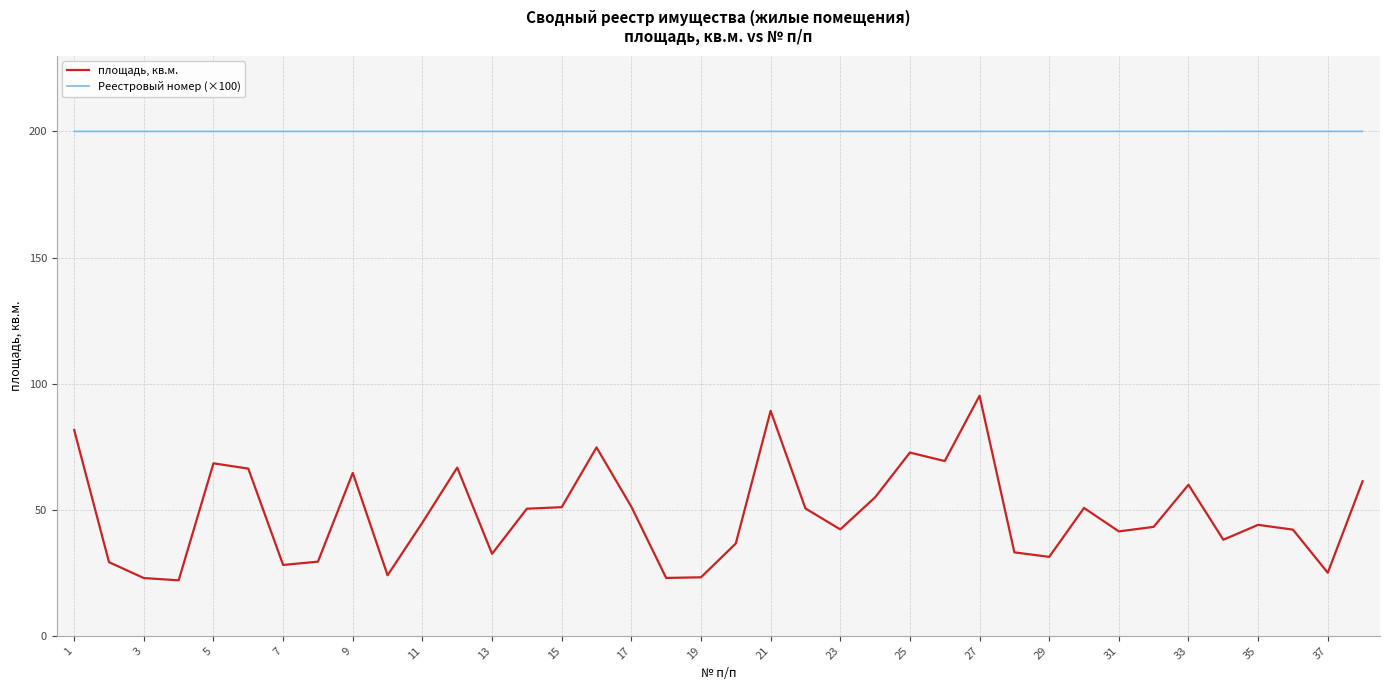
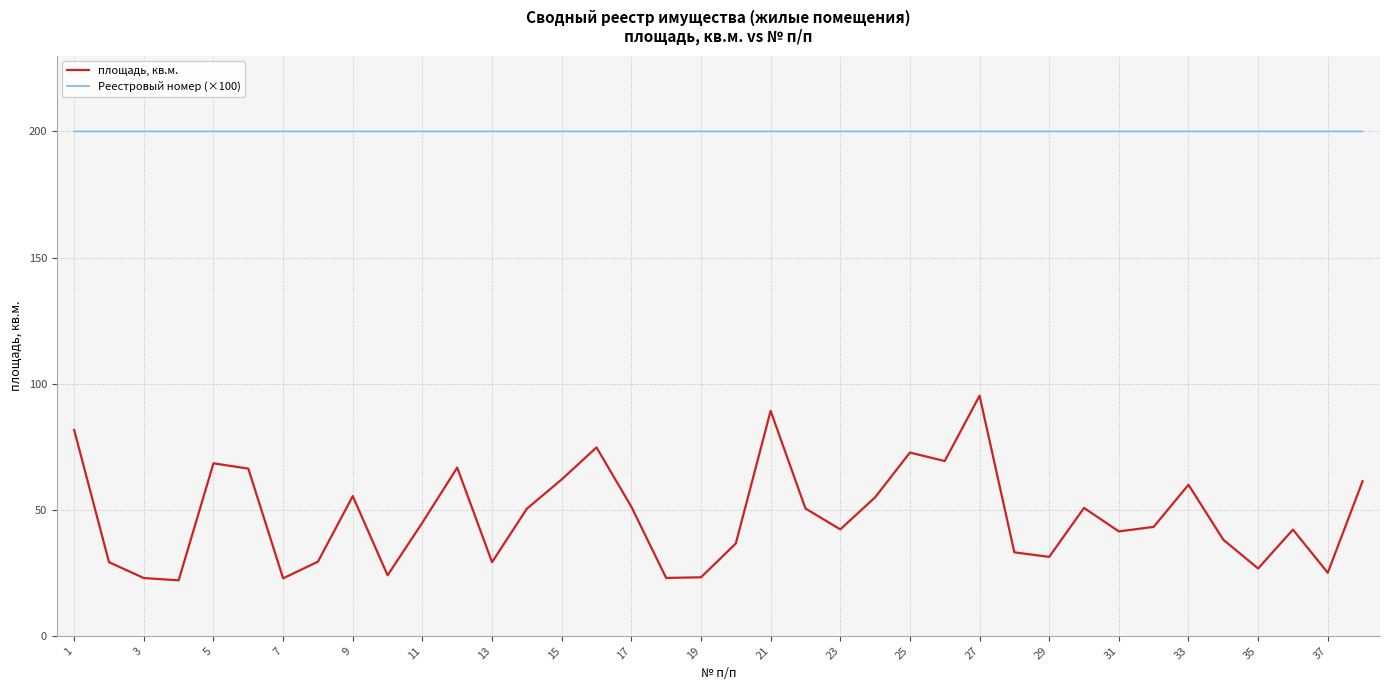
  {
    "площадь, кв.м.": {
      "1": 82,
      "3": 23,
      "5": 68,
-     "7": 28,
-     "9": 65,
+     "7": 23,
+     "9": 55,
      "11": 45,
-     "13": 33,
-     "15": 51,
+     "13": 29,
+     "15": 62,
      "17": 51,
      "19": 23,
      "21": 89,
      "23": 42,
      "25": 73,
      "27": 95,
      "29": 31,
      "31": 41,
      "33": 60,
-     "35": 44,
+     "35": 27,
      "37": 25
    },
    "Реестровый номер (×100)": {
      "1": 200,
      "3": 200,
      "5": 200,
      "7": 200,
      "9": 200,
      "11": 200,
      "13": 200,
      "15": 200,
      "17": 200,
      "19": 200,
      "21": 200,
      "23": 200,
      "25": 200,
      "27": 200,
      "29": 200,
      "31": 200,
      "33": 200,
      "35": 200,
      "37": 200
    }
  }
